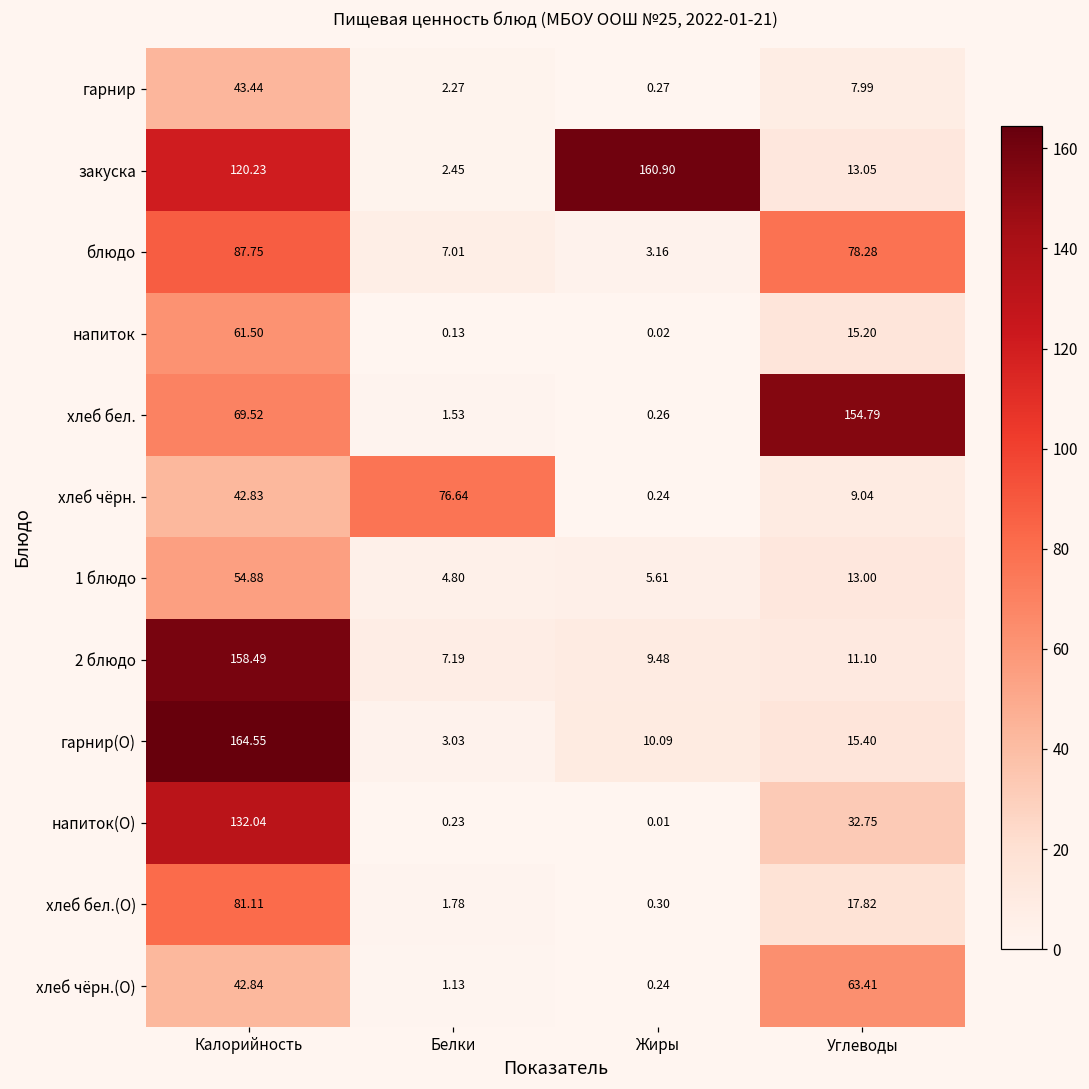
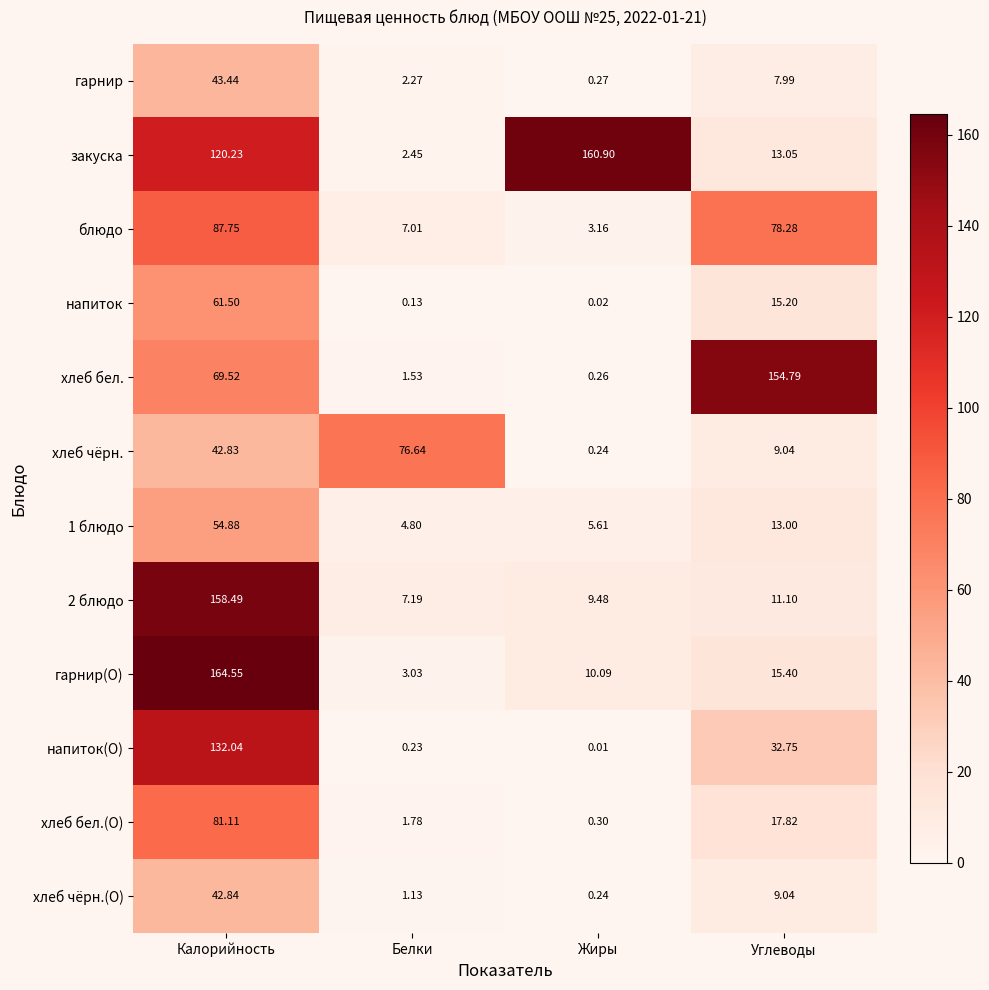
  {
    "гарнир": {
      "Калорийность": 43.44,
      "Белки": 2.27,
      "Жиры": 0.27,
      "Углеводы": 7.99
    },
    "закуска": {
      "Калорийность": 120.23,
      "Белки": 2.45,
      "Жиры": 160.90,
      "Углеводы": 13.05
    },
    "блюдо": {
      "Калорийность": 87.75,
      "Белки": 7.01,
      "Жиры": 3.16,
      "Углеводы": 78.28
    },
    "напиток": {
      "Калорийность": 61.50,
      "Белки": 0.13,
      "Жиры": 0.02,
      "Углеводы": 15.20
    },
    "хлеб бел.": {
      "Калорийность": 69.52,
      "Белки": 1.53,
      "Жиры": 0.26,
      "Углеводы": 154.79
    },
    "хлеб чёрн.": {
      "Калорийность": 42.83,
      "Белки": 76.64,
      "Жиры": 0.24,
      "Углеводы": 9.04
    },
    "1 блюдо": {
      "Калорийность": 54.88,
      "Белки": 4.80,
      "Жиры": 5.61,
      "Углеводы": 13.00
    },
    "2 блюдо": {
      "Калорийность": 158.49,
      "Белки": 7.19,
      "Жиры": 9.48,
      "Углеводы": 11.10
    },
    "гарнир(О)": {
      "Калорийность": 164.55,
      "Белки": 3.03,
      "Жиры": 10.09,
      "Углеводы": 15.40
    },
    "напиток(О)": {
      "Калорийность": 132.04,
      "Белки": 0.23,
      "Жиры": 0.01,
      "Углеводы": 32.75
    },
    "хлеб бел.(О)": {
      "Калорийность": 81.11,
      "Белки": 1.78,
      "Жиры": 0.30,
      "Углеводы": 17.82
    },
    "хлеб чёрн.(О)": {
      "Калорийность": 42.84,
      "Белки": 1.13,
      "Жиры": 0.24,
-     "Углеводы": 63.41
+     "Углеводы": 9.04
    }
  }
